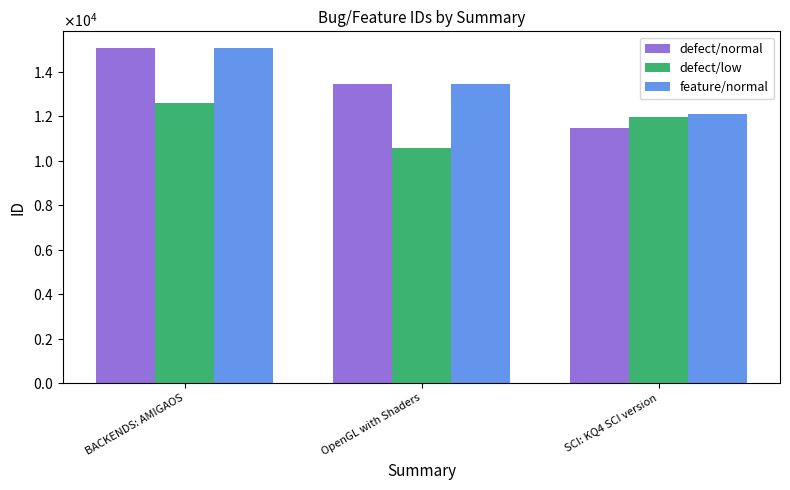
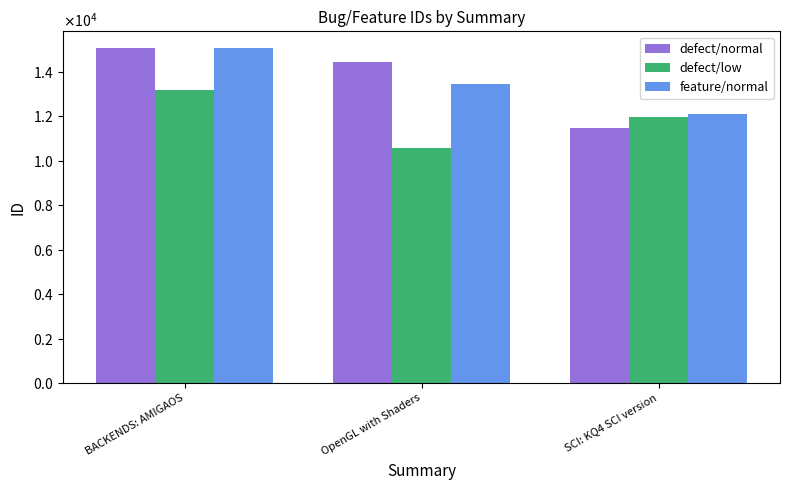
  {
    "defect/normal": {
      "BACKENDS: AMIGAOS": 15100,
-     "OpenGL with Shaders": 13400,
+     "OpenGL with Shaders": 14400,
      "SCI: KQ4 SCI version": 11500
    },
    "defect/low": {
-     "BACKENDS: AMIGAOS": 12600,
+     "BACKENDS: AMIGAOS": 13100,
      "OpenGL with Shaders": 10500,
      "SCI: KQ4 SCI version": 12000
    },
    "feature/normal": {
      "BACKENDS: AMIGAOS": 15100,
      "OpenGL with Shaders": 13400,
      "SCI: KQ4 SCI version": 12100
    }
  }
